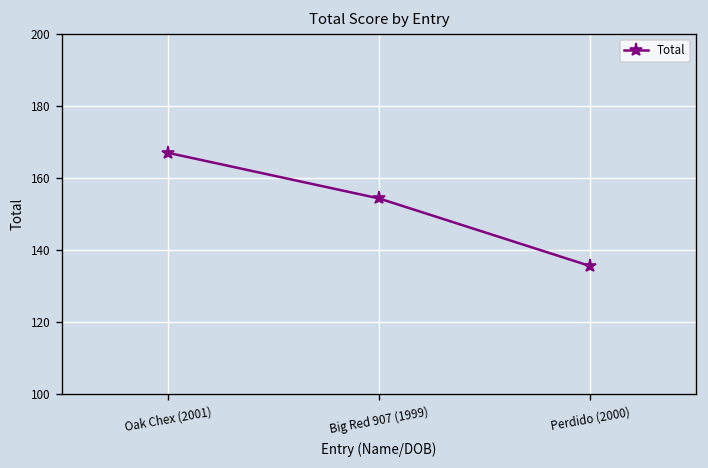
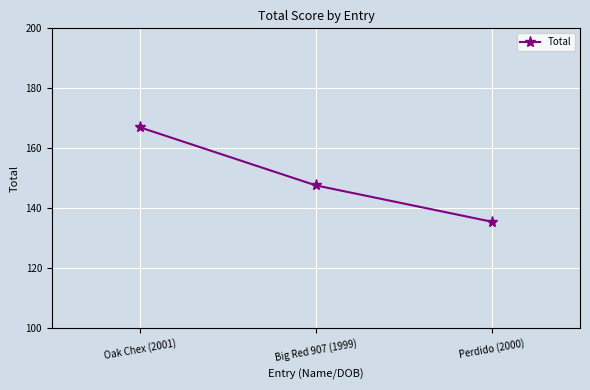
  {
    "Oak Chex (2001)": 167,
-   "Big Red 907 (1999)": 154,
+   "Big Red 907 (1999)": 148,
    "Perdido (2000)": 136
  }
